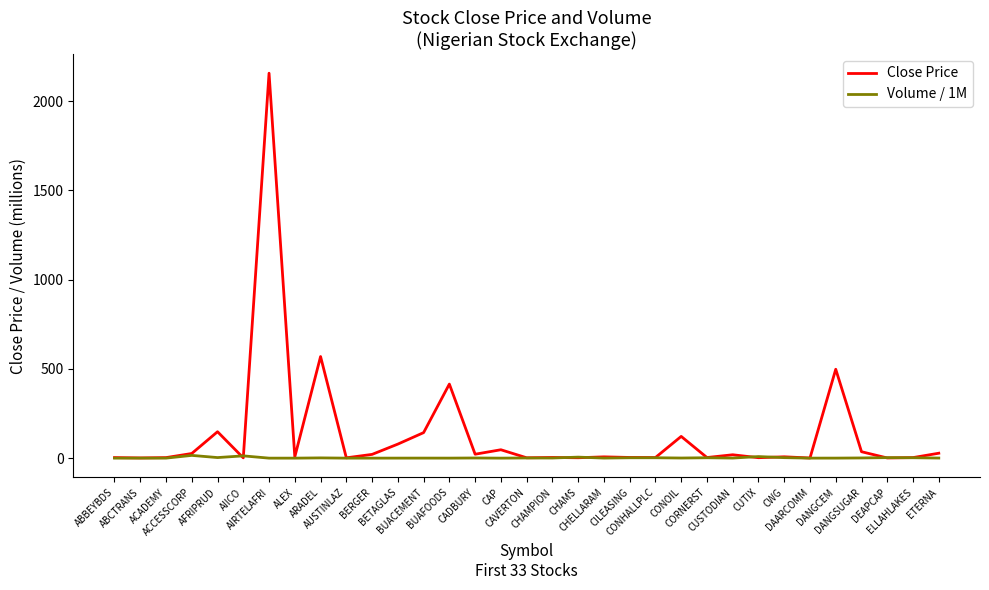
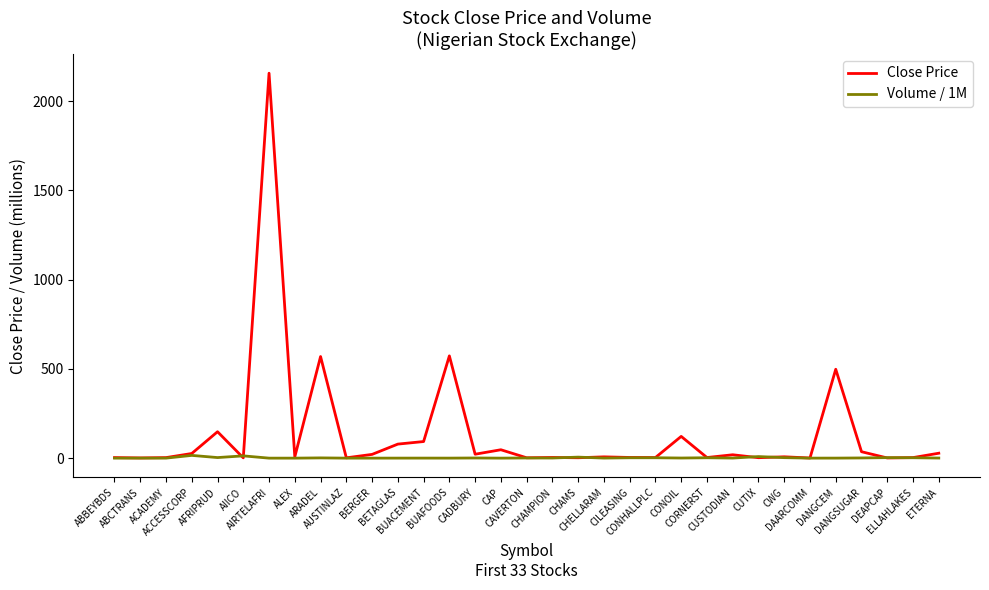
  {
    "Close Price": {
      "AFRIPRUD": 150,
      "AIRTELAFRI": 2160,
      "ARADEL": 570,
      "BERGER": 20,
      "BETAGLAS": 80,
-     "BUACEMENT": 140,
-     "BUAFOODS": 420,
+     "BUACEMENT": 90,
+     "BUAFOODS": 570,
      "CADBURY": 20,
      "CAP": 50,
      "CONOIL": 120,
      "CUSTODIAN": 20,
      "DANGCEM": 500,
      "DANGSUGAR": 40,
      "ETERNA": 30
    },
    "Volume / 1M": {
      "AFRIPRUD": 0,
      "AIRTELAFRI": 0,
      "ARADEL": 0,
      "BERGER": 0,
      "BETAGLAS": 0,
      "BUACEMENT": 0,
      "BUAFOODS": 0,
      "CADBURY": 0,
      "CAP": 0,
      "CONOIL": 0,
      "CUSTODIAN": 0,
      "DANGCEM": 0,
      "DANGSUGAR": 0,
      "ETERNA": 0
    }
  }
